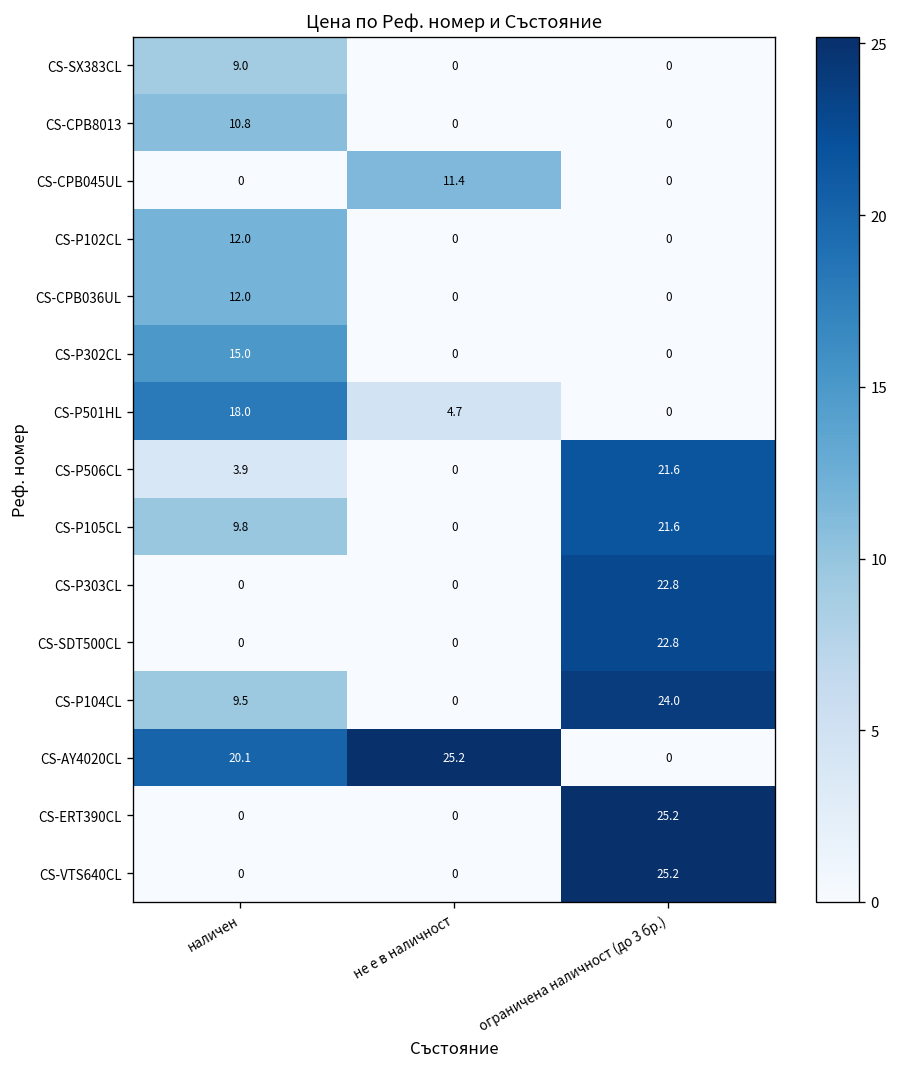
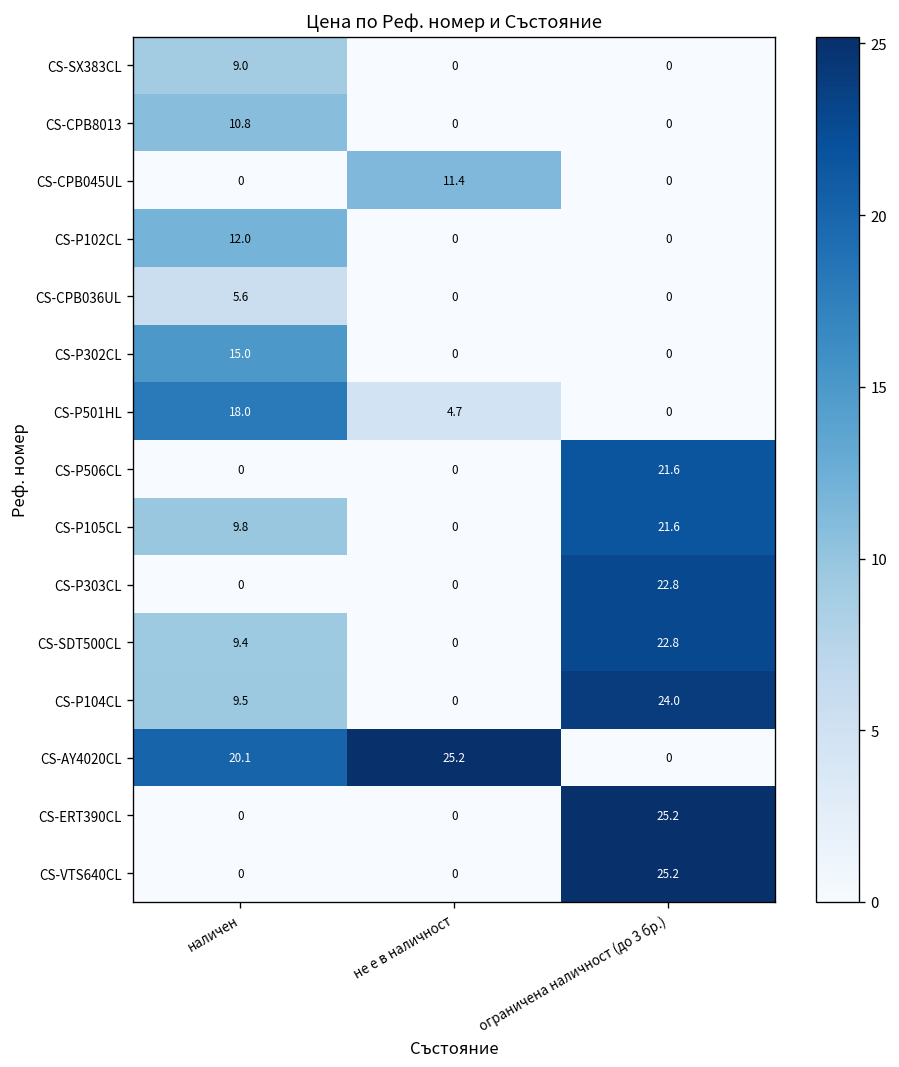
  {
    "CS-SX383CL": {
      "наличен": 9.0,
      "не е в наличност": 0,
      "ограничена наличност (до 3 бр.)": 0
    },
    "CS-CPB8013": {
      "наличен": 10.8,
      "не е в наличност": 0,
      "ограничена наличност (до 3 бр.)": 0
    },
    "CS-CPB045UL": {
      "наличен": 0,
      "не е в наличност": 11.4,
      "ограничена наличност (до 3 бр.)": 0
    },
    "CS-P102CL": {
      "наличен": 12.0,
      "не е в наличност": 0,
      "ограничена наличност (до 3 бр.)": 0
    },
    "CS-CPB036UL": {
-     "наличен": 12.0,
+     "наличен": 5.6,
      "не е в наличност": 0,
      "ограничена наличност (до 3 бр.)": 0
    },
    "CS-P302CL": {
      "наличен": 15.0,
      "не е в наличност": 0,
      "ограничена наличност (до 3 бр.)": 0
    },
    "CS-P501HL": {
      "наличен": 18.0,
      "не е в наличност": 4.7,
      "ограничена наличност (до 3 бр.)": 0
    },
    "CS-P506CL": {
-     "наличен": 3.9,
+     "наличен": 0,
      "не е в наличност": 0,
      "ограничена наличност (до 3 бр.)": 21.6
    },
    "CS-P105CL": {
      "наличен": 9.8,
      "не е в наличност": 0,
      "ограничена наличност (до 3 бр.)": 21.6
    },
    "CS-P303CL": {
      "наличен": 0,
      "не е в наличност": 0,
      "ограничена наличност (до 3 бр.)": 22.8
    },
    "CS-SDT500CL": {
-     "наличен": 0,
+     "наличен": 9.4,
      "не е в наличност": 0,
      "ограничена наличност (до 3 бр.)": 22.8
    },
    "CS-P104CL": {
      "наличен": 9.5,
      "не е в наличност": 0,
      "ограничена наличност (до 3 бр.)": 24.0
    },
    "CS-AY4020CL": {
      "наличен": 20.1,
      "не е в наличност": 25.2,
      "ограничена наличност (до 3 бр.)": 0
    },
    "CS-ERT390CL": {
      "наличен": 0,
      "не е в наличност": 0,
      "ограничена наличност (до 3 бр.)": 25.2
    },
    "CS-VTS640CL": {
      "наличен": 0,
      "не е в наличност": 0,
      "ограничена наличност (до 3 бр.)": 25.2
    }
  }
